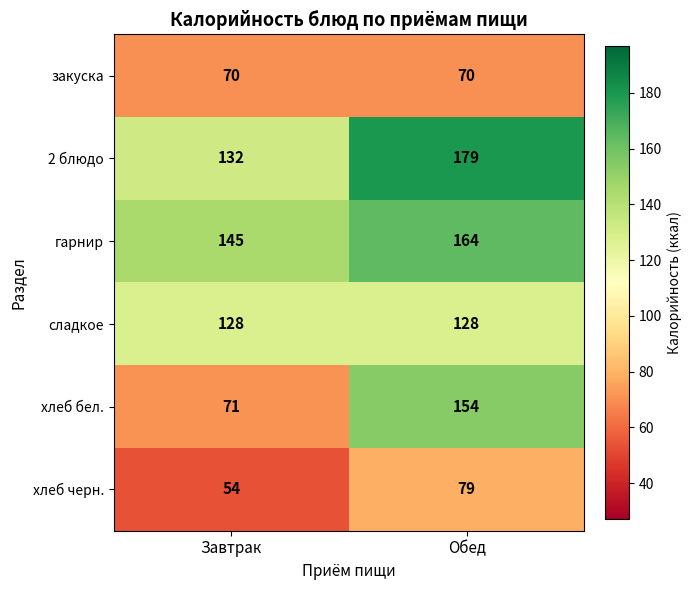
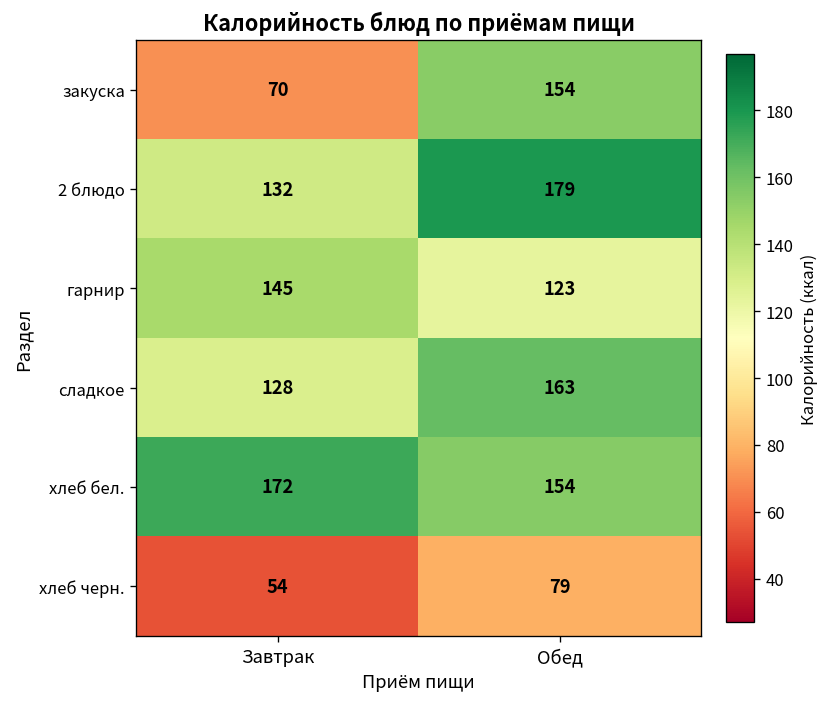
  {
    "закуска": {
      "Завтрак": 70,
-     "Обед": 70
+     "Обед": 154
    },
    "2 блюдо": {
      "Завтрак": 132,
      "Обед": 179
    },
    "гарнир": {
      "Завтрак": 145,
-     "Обед": 164
+     "Обед": 123
    },
    "сладкое": {
      "Завтрак": 128,
-     "Обед": 128
+     "Обед": 163
    },
    "хлеб бел.": {
-     "Завтрак": 71,
+     "Завтрак": 172,
      "Обед": 154
    },
    "хлеб черн.": {
      "Завтрак": 54,
      "Обед": 79
    }
  }
